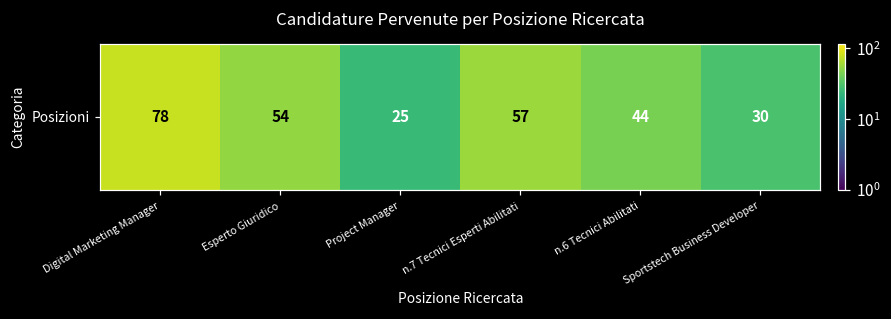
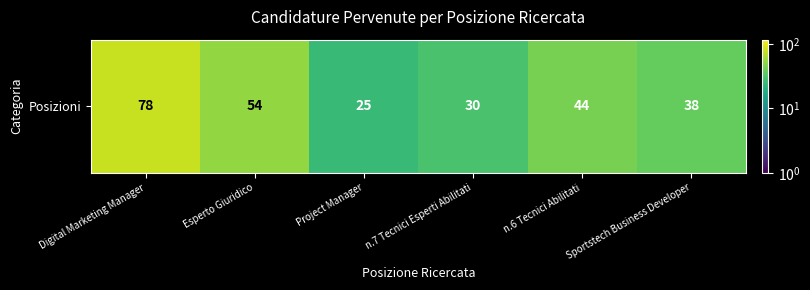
  {
    "Posizioni": {
      "Digital Marketing Manager": 78,
      "Esperto Giuridico": 54,
      "Project Manager": 25,
-     "n.7 Tecnici Esperti Abilitati": 57,
+     "n.7 Tecnici Esperti Abilitati": 30,
      "n.6 Tecnici Abilitati": 44,
-     "Sportstech Business Developer": 30
+     "Sportstech Business Developer": 38
    }
  }
